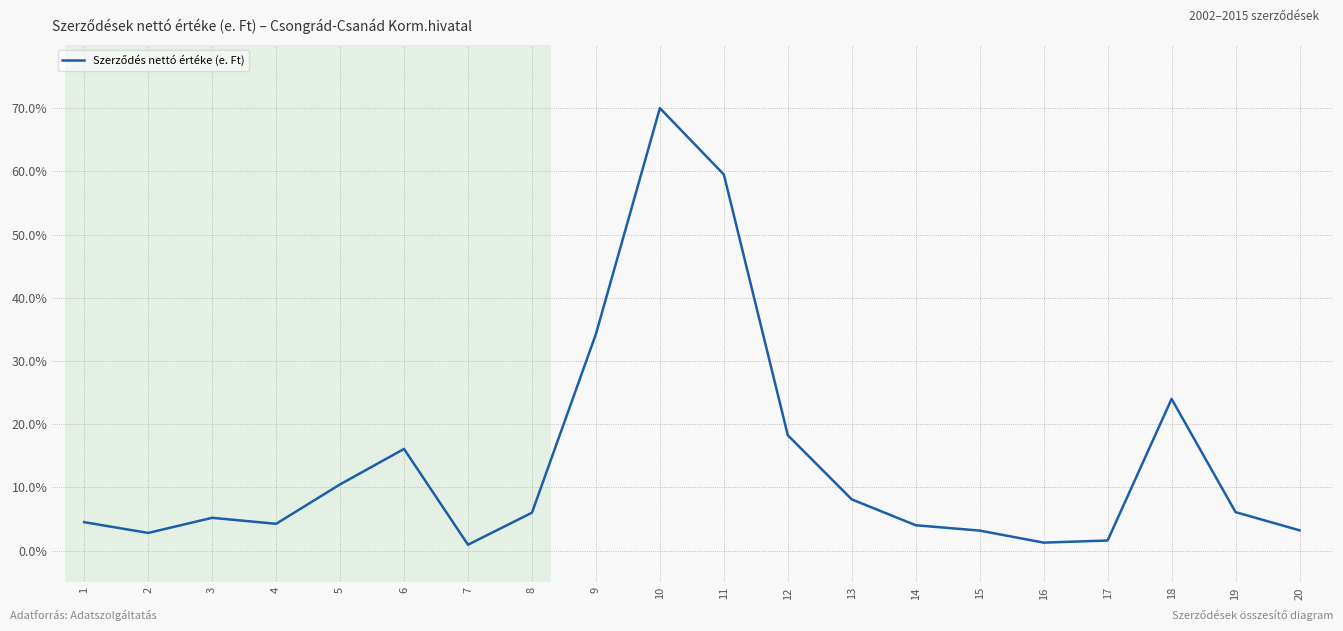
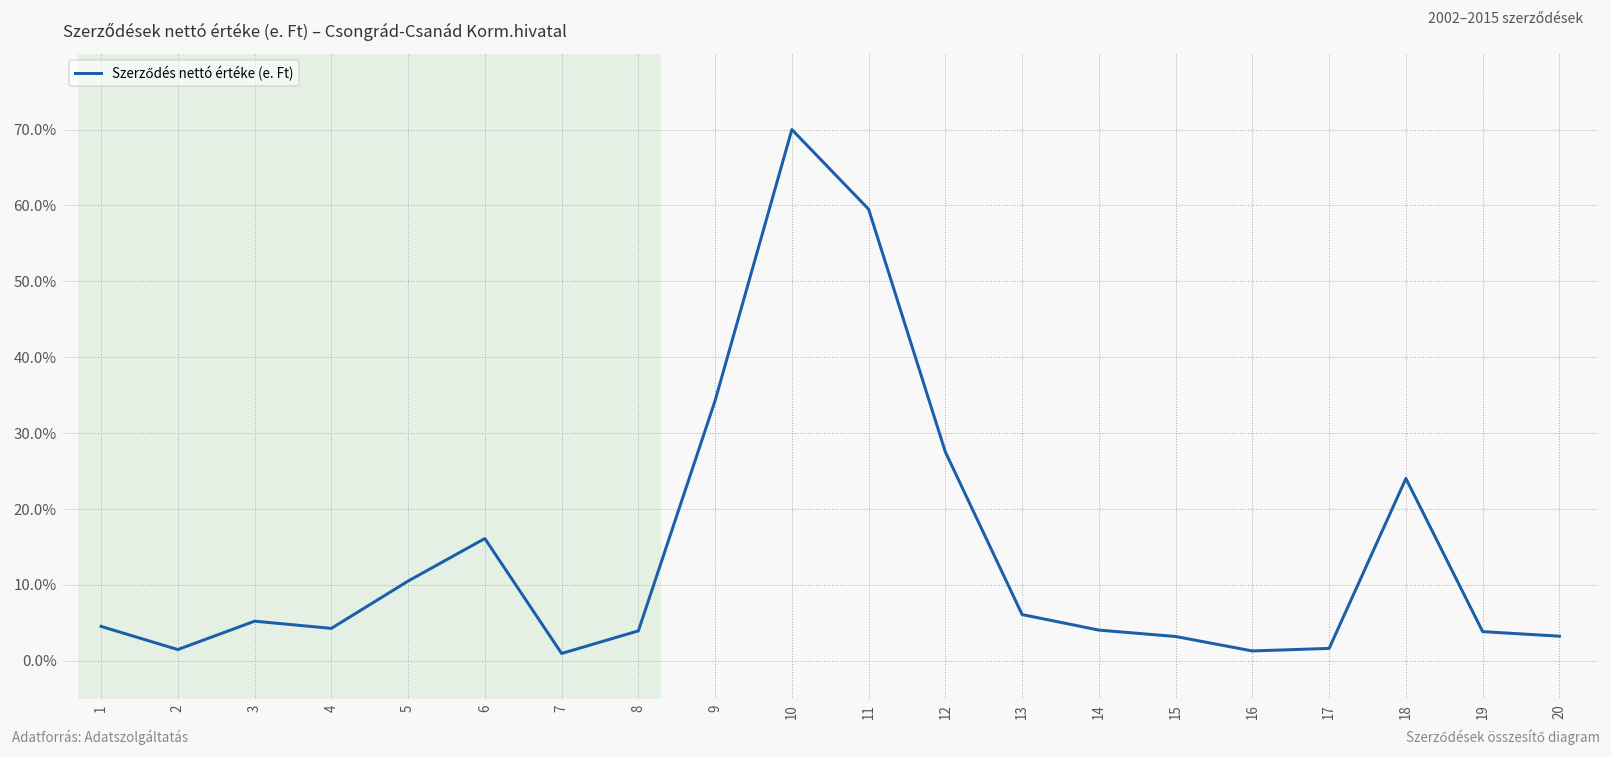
  {
    "1": "5%",
-   "2": "3%",
+   "2": "1%",
    "3": "5%",
    "4": "4%",
    "5": "10%",
    "6": "16%",
    "7": "1%",
-   "8": "6%",
+   "8": "4%",
    "9": "34%",
    "10": "70%",
    "11": "60%",
-   "12": "18%",
-   "13": "8%",
+   "12": "27%",
+   "13": "6%",
    "14": "4%",
    "15": "3%",
    "16": "1%",
    "17": "2%",
    "18": "24%",
-   "19": "6%",
+   "19": "4%",
    "20": "3%"
  }
